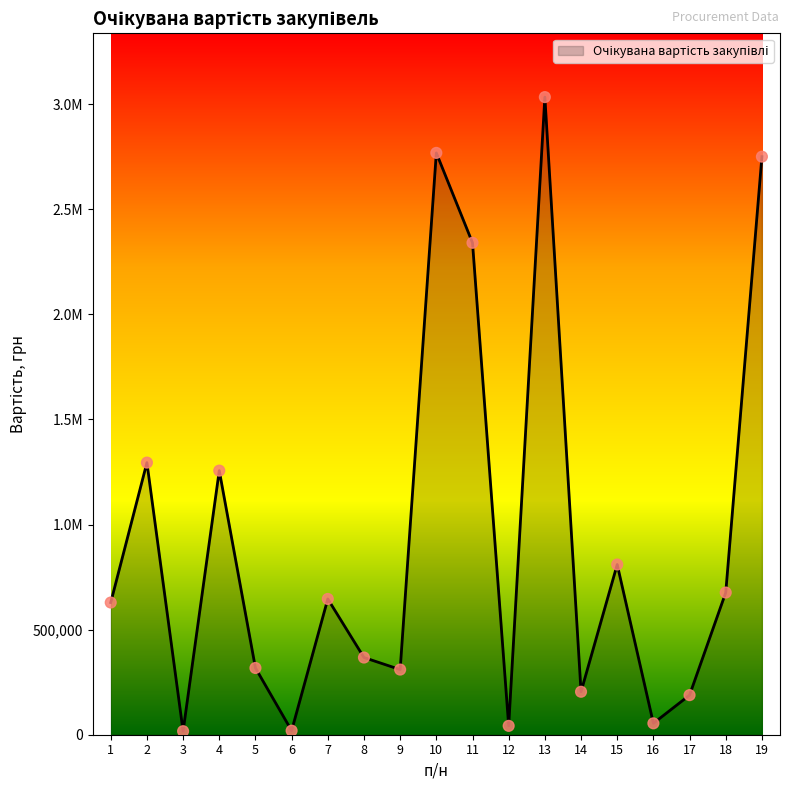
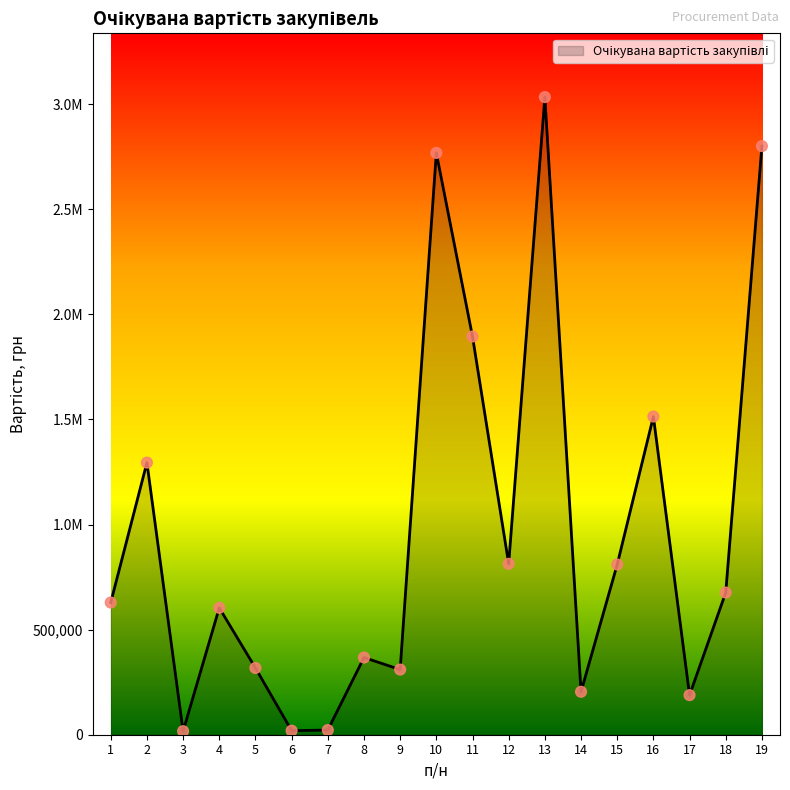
  {
    "1": "630,000",
    "2": "1,290,000",
    "3": "20,000",
-   "4": "1,260,000",
+   "4": "600,000",
    "5": "320,000",
    "6": "20,000",
-   "7": "650,000",
+   "7": "20,000",
    "8": "370,000",
    "9": "310,000",
    "10": "2,770,000",
-   "11": "2,340,000",
-   "12": "40,000",
+   "11": "1,890,000",
+   "12": "810,000",
    "13": "3,030,000",
    "14": "200,000",
    "15": "810,000",
-   "16": "50,000",
+   "16": "1,510,000",
    "17": "190,000",
    "18": "680,000",
-   "19": "2,750,000"
+   "19": "2,800,000"
  }
